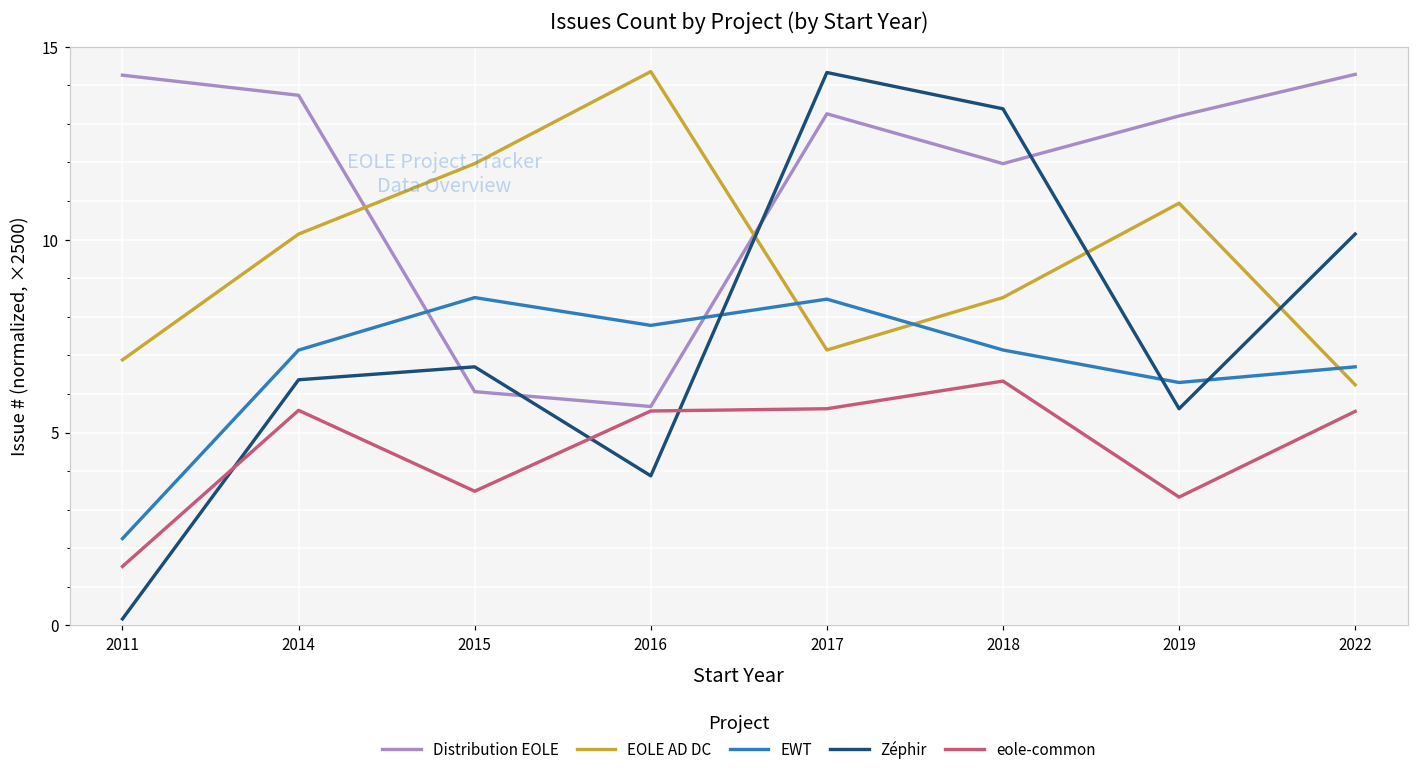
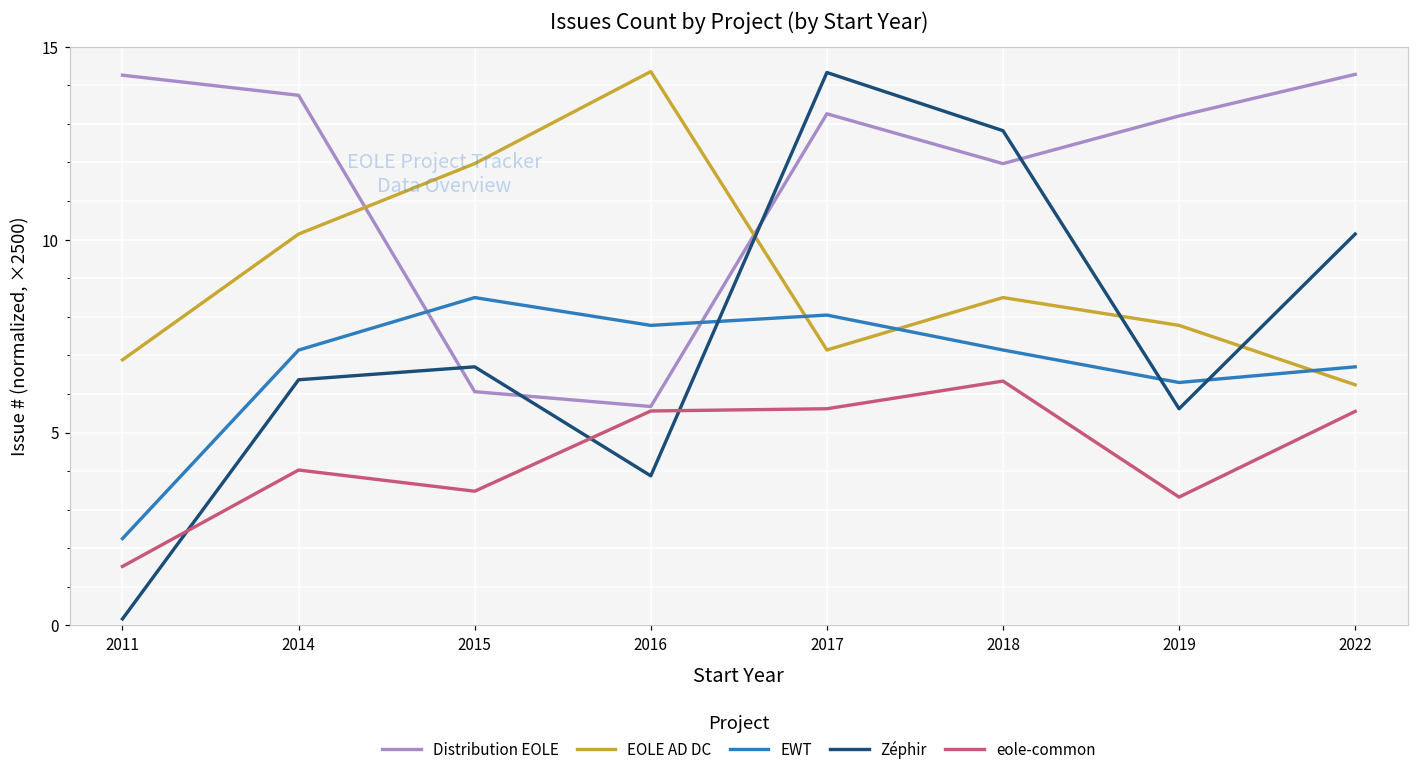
  {
    "Distribution EOLE": {
      "2011": 14.3,
      "2014": 13.7,
      "2015": 6.1,
      "2016": 5.7,
      "2017": 13.3,
      "2018": 12.0,
      "2019": 13.2,
      "2022": 14.3
    },
    "EOLE AD DC": {
      "2011": 6.9,
      "2014": 10.1,
      "2015": 12.0,
      "2016": 14.4,
      "2017": 7.1,
      "2018": 8.5,
-     "2019": 10.9,
+     "2019": 7.8,
      "2022": 6.2
    },
    "EWT": {
      "2011": 2.3,
      "2014": 7.1,
      "2015": 8.5,
      "2016": 7.8,
-     "2017": 8.5,
+     "2017": 8.0,
      "2018": 7.1,
      "2019": 6.3,
      "2022": 6.7
    },
    "Zéphir": {
      "2011": 0.2,
      "2014": 6.4,
      "2015": 6.7,
      "2016": 3.9,
      "2017": 14.3,
-     "2018": 13.4,
+     "2018": 12.8,
      "2019": 5.6,
      "2022": 10.1
    },
    "eole-common": {
      "2011": 1.5,
-     "2014": 5.6,
+     "2014": 4.0,
      "2015": 3.5,
      "2016": 5.6,
      "2017": 5.6,
      "2018": 6.3,
      "2019": 3.3,
      "2022": 5.5
    }
  }
